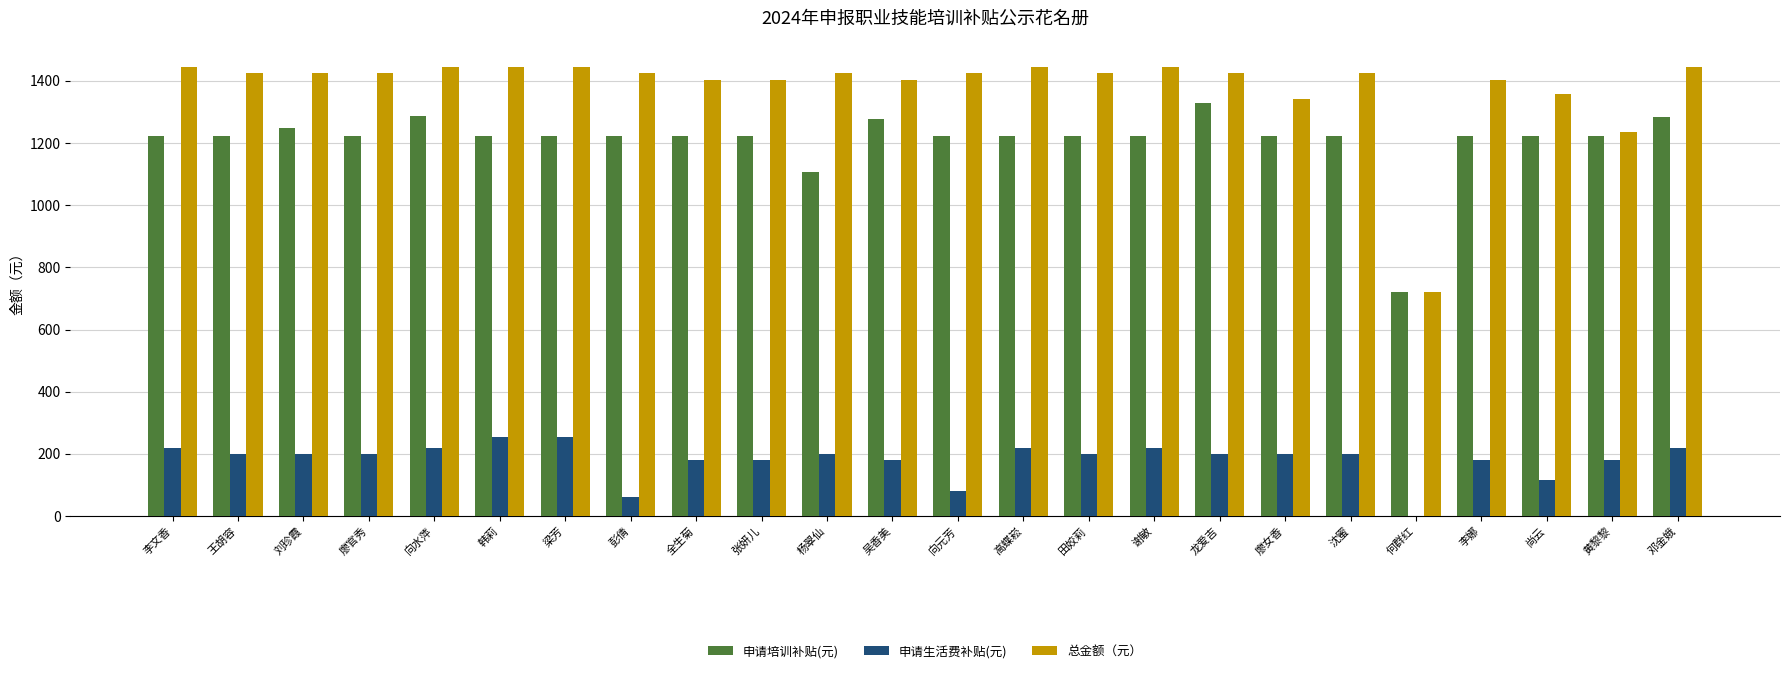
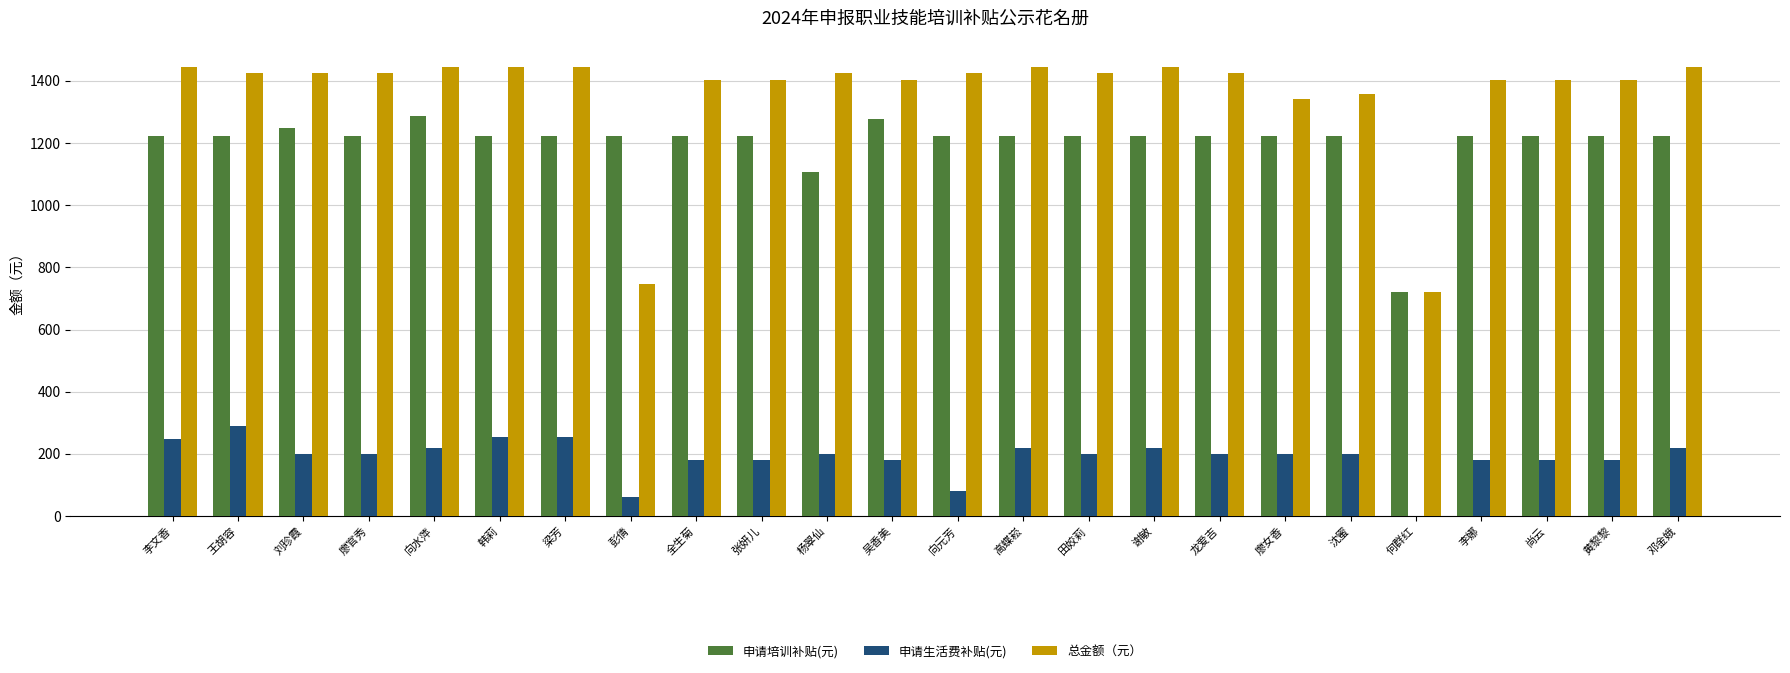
  {
    "申请培训补贴(元)": {
      "李文香": 1220,
      "王胡容": 1220,
      "刘珍霞": 1250,
      "廖官秀": 1220,
      "向水萍": 1290,
      "韩莉": 1220,
      "梁芳": 1220,
      "彭倩": 1220,
      "全生菊": 1220,
      "张妍儿": 1220,
      "杨翠仙": 1110,
      "吴香美": 1280,
      "向元芳": 1220,
      "高蝶崧": 1220,
      "田姣莉": 1220,
      "谢敏": 1220,
-     "龙爱吉": 1330,
+     "龙爱吉": 1220,
      "廖女香": 1220,
      "沈蜜": 1220,
      "何群红": 720,
      "李娜": 1220,
      "尚云": 1220,
      "黄黎黎": 1220,
-     "邓金娥": 1280
+     "邓金娥": 1220
    },
    "申请生活费补贴(元)": {
-     "李文香": 220,
-     "王胡容": 200,
+     "李文香": 250,
+     "王胡容": 290,
      "刘珍霞": 200,
      "廖官秀": 200,
      "向水萍": 220,
      "韩莉": 250,
      "梁芳": 260,
      "彭倩": 60,
      "全生菊": 180,
      "张妍儿": 180,
      "杨翠仙": 200,
      "吴香美": 180,
      "向元芳": 80,
      "高蝶崧": 220,
      "田姣莉": 200,
      "谢敏": 220,
      "龙爱吉": 200,
      "廖女香": 200,
      "沈蜜": 200,
      "何群红": 0,
      "李娜": 180,
-     "尚云": 120,
+     "尚云": 180,
      "黄黎黎": 180,
      "邓金娥": 220
    },
    "总金额（元）": {
      "李文香": 1440,
      "王胡容": 1420,
      "刘珍霞": 1420,
      "廖官秀": 1420,
      "向水萍": 1440,
      "韩莉": 1440,
      "梁芳": 1440,
-     "彭倩": 1420,
+     "彭倩": 750,
      "全生菊": 1400,
      "张妍儿": 1400,
      "杨翠仙": 1420,
      "吴香美": 1400,
      "向元芳": 1420,
      "高蝶崧": 1440,
      "田姣莉": 1420,
      "谢敏": 1440,
      "龙爱吉": 1420,
      "廖女香": 1340,
-     "沈蜜": 1420,
+     "沈蜜": 1360,
      "何群红": 720,
      "李娜": 1400,
-     "尚云": 1360,
-     "黄黎黎": 1230,
+     "尚云": 1400,
+     "黄黎黎": 1400,
      "邓金娥": 1440
    }
  }
